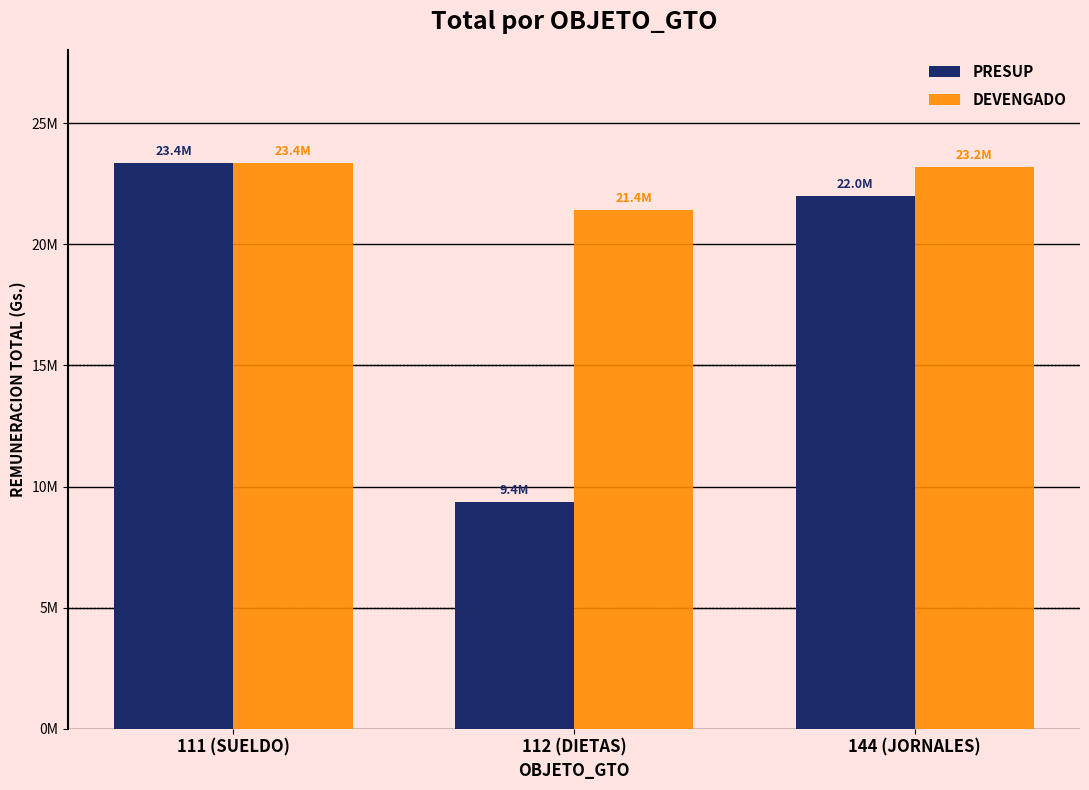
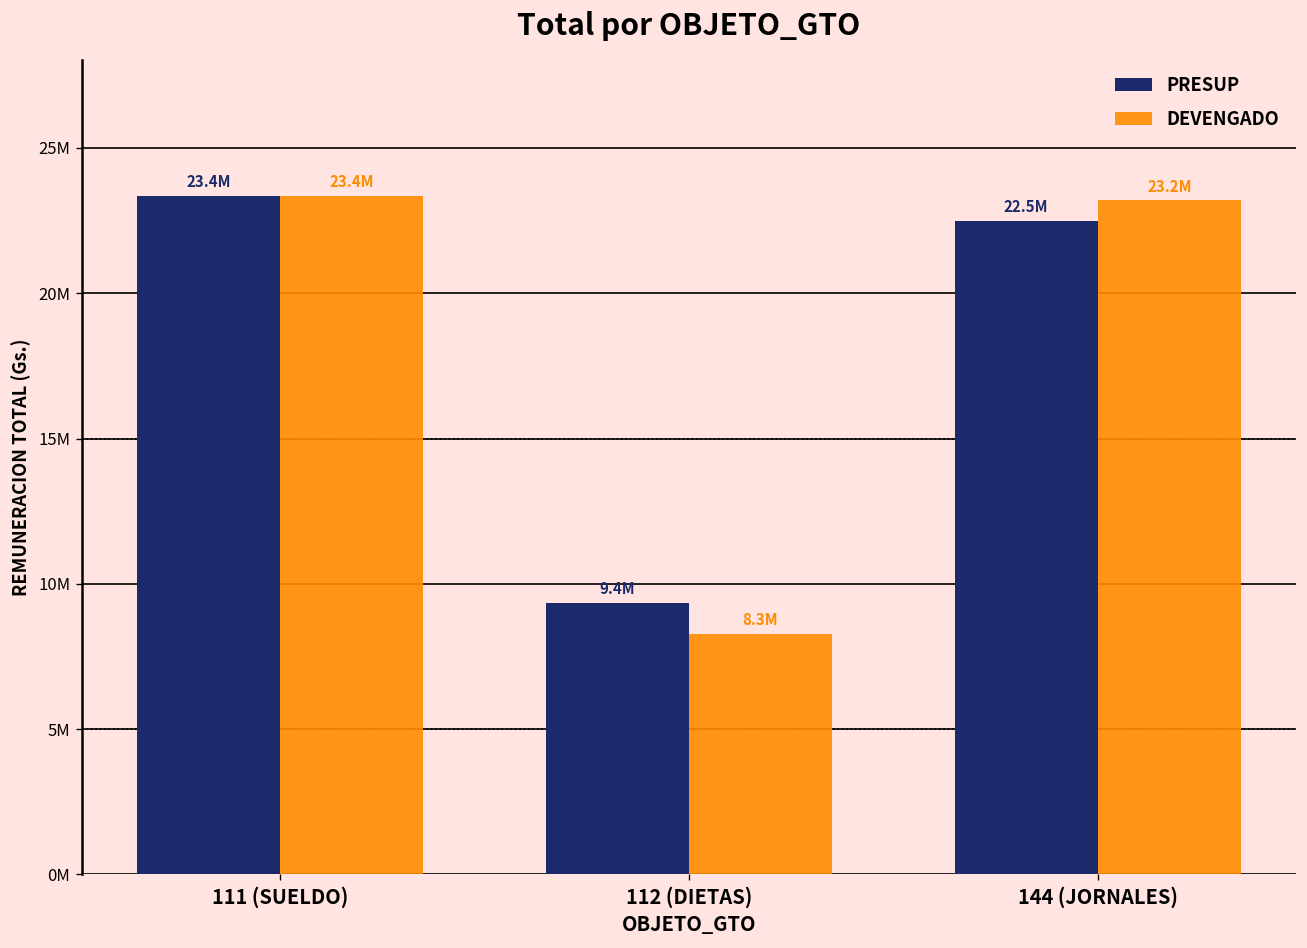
  {
    "PRESUP": {
      "111 (SUELDO)": "23.4M",
      "112 (DIETAS)": "9.4M",
-     "144 (JORNALES)": "22.0M"
+     "144 (JORNALES)": "22.5M"
    },
    "DEVENGADO": {
      "111 (SUELDO)": "23.4M",
-     "112 (DIETAS)": "21.4M",
+     "112 (DIETAS)": "8.3M",
      "144 (JORNALES)": "23.2M"
    }
  }
